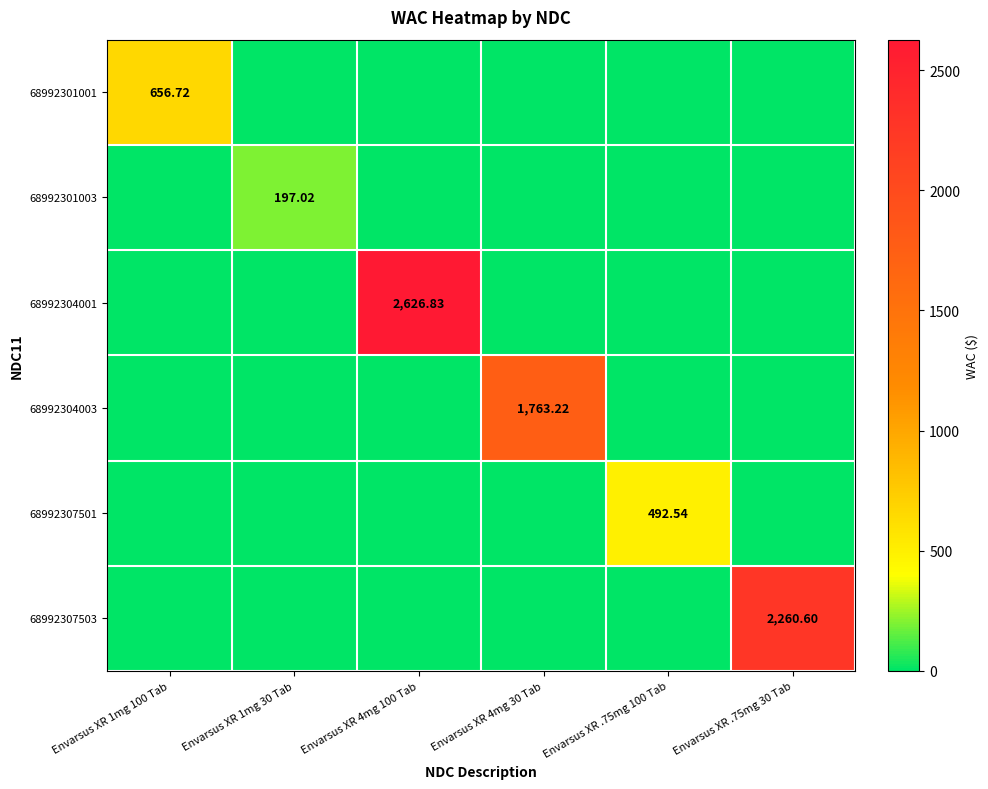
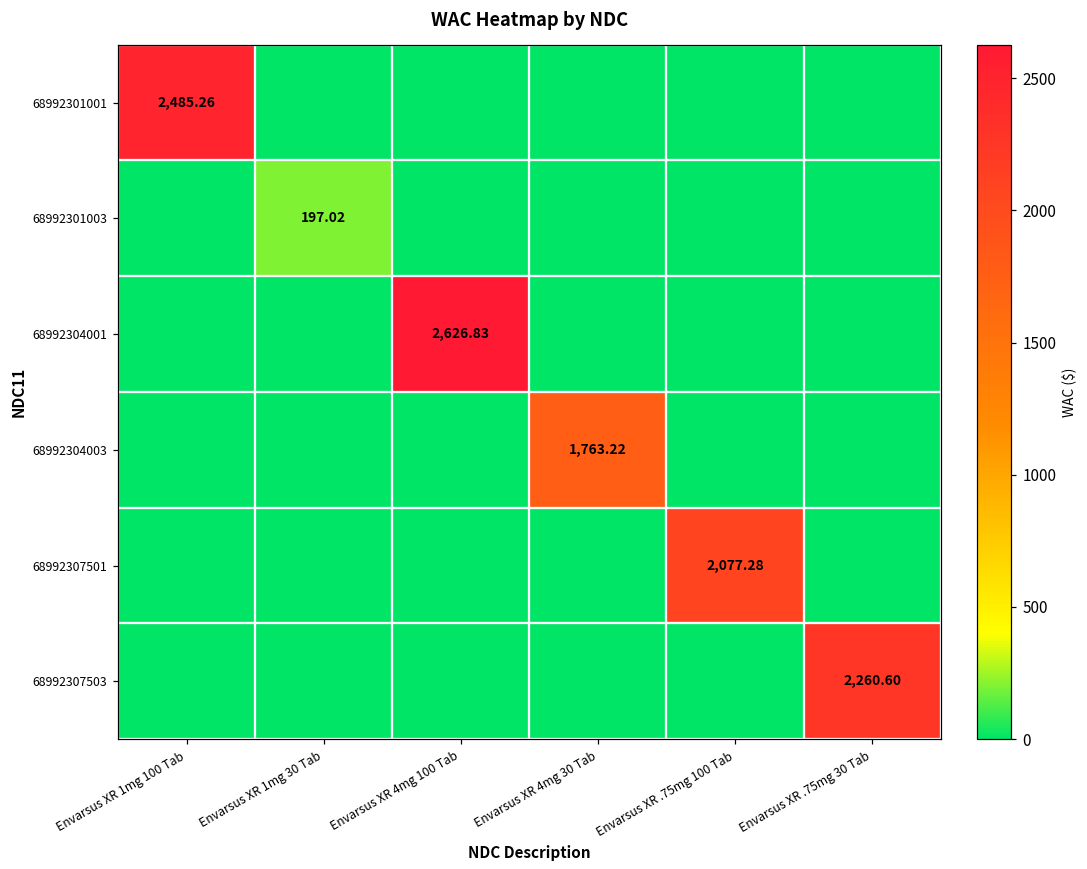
  {
    "68992301001": {
-     "Envarsus XR 1mg 100 Tab": "656.72"
+     "Envarsus XR 1mg 100 Tab": "2,485.26"
    },
    "68992301003": {
      "Envarsus XR 1mg 30 Tab": "197.02"
    },
    "68992304001": {
      "Envarsus XR 4mg 100 Tab": "2,626.83"
    },
    "68992304003": {
      "Envarsus XR 4mg 30 Tab": "1,763.22"
    },
    "68992307501": {
-     "Envarsus XR .75mg 100 Tab": "492.54"
+     "Envarsus XR .75mg 100 Tab": "2,077.28"
    },
    "68992307503": {
      "Envarsus XR .75mg 30 Tab": "2,260.60"
    }
  }
